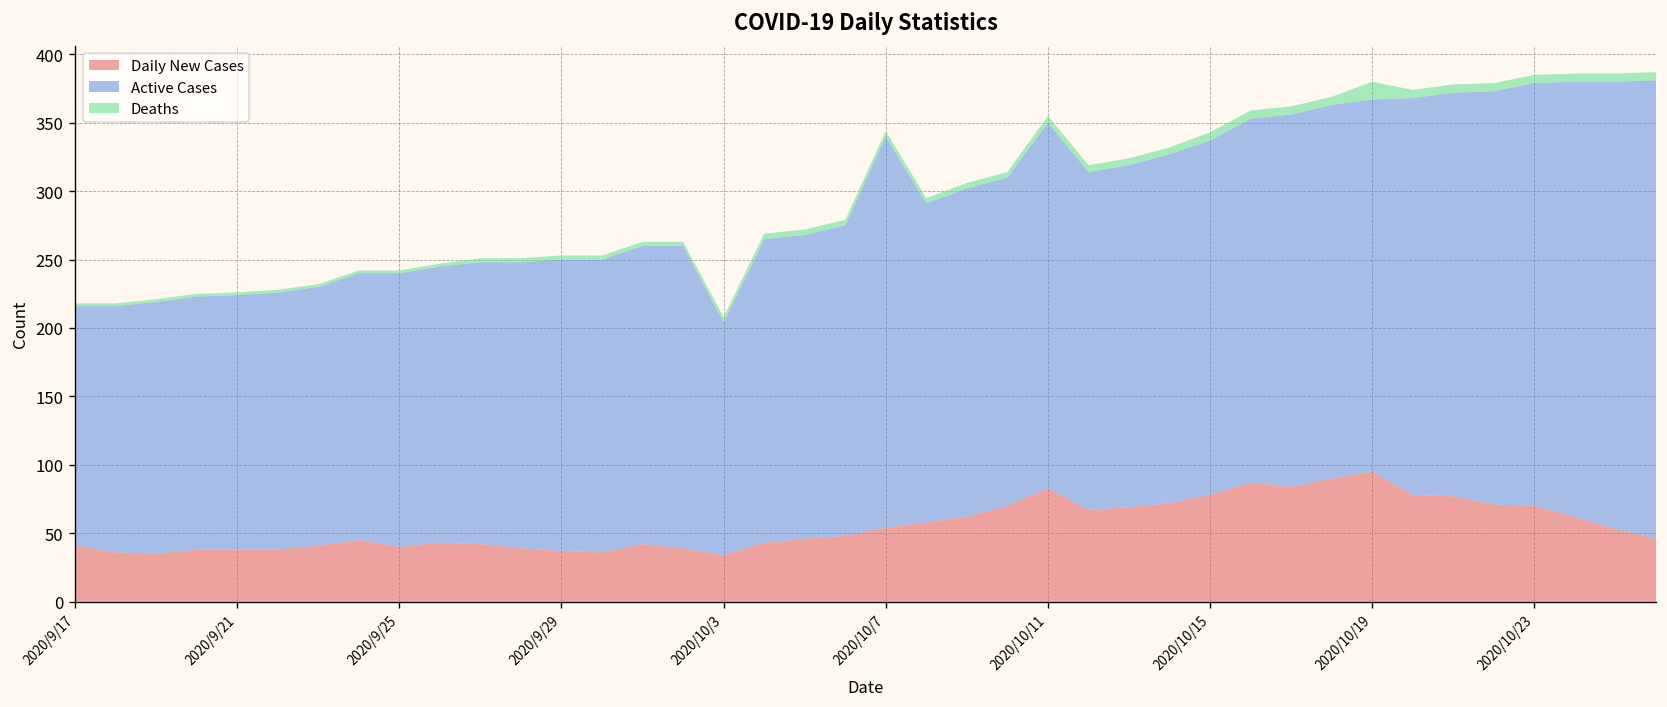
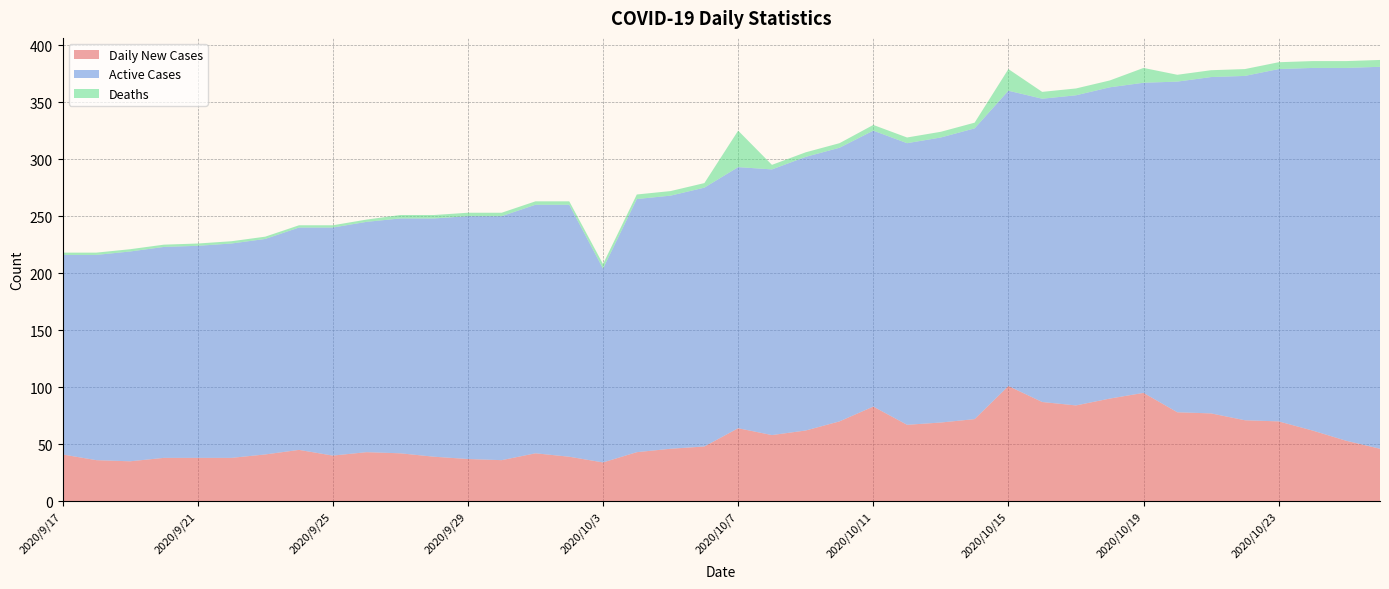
  {
    "Daily New Cases": {
      "2020/9/17": 41,
      "2020/9/21": 38,
      "2020/9/25": 40,
      "2020/9/29": 37,
      "2020/10/3": 34,
-     "2020/10/7": 54,
+     "2020/10/7": 64,
      "2020/10/11": 83,
-     "2020/10/15": 78,
+     "2020/10/15": 101,
      "2020/10/19": 95,
      "2020/10/23": 70
    },
    "Active Cases": {
      "2020/9/29": 213,
      "2020/10/3": 170,
-     "2020/10/7": 286,
-     "2020/10/11": 267,
+     "2020/10/7": 229,
+     "2020/10/11": 242,
      "2020/10/15": 259,
      "2020/10/19": 272,
      "2020/10/23": 309
    },
    "Deaths": {
      "2020/9/29": 3,
      "2020/10/3": 4,
-     "2020/10/7": 4,
+     "2020/10/7": 32,
      "2020/10/11": 5,
-     "2020/10/15": 6,
+     "2020/10/15": 19,
      "2020/10/19": 13,
      "2020/10/23": 6
    }
  }
